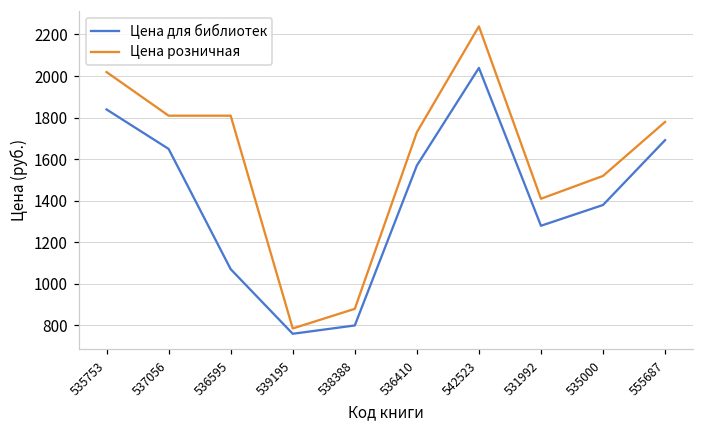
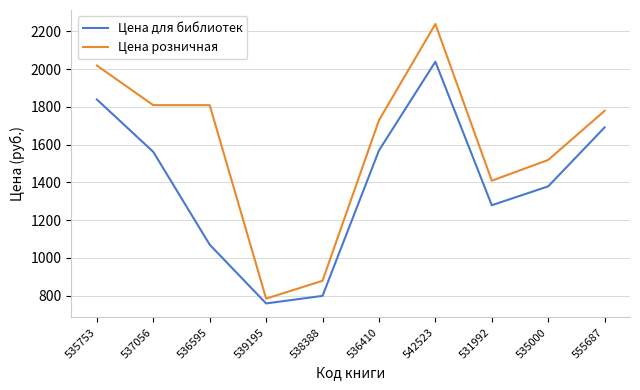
  {
    "Цена для библиотек": {
      "535753": 1840,
-     "537056": 1650,
+     "537056": 1560,
      "536595": 1070,
      "539195": 760,
      "538388": 800,
      "536410": 1570,
      "542523": 2040,
      "531992": 1280,
      "535000": 1380,
      "555687": 1690
    },
    "Цена розничная": {
      "535753": 2020,
      "537056": 1810,
      "536595": 1810,
      "539195": 780,
      "538388": 880,
      "536410": 1730,
      "542523": 2240,
      "531992": 1410,
      "535000": 1520,
      "555687": 1780
    }
  }
